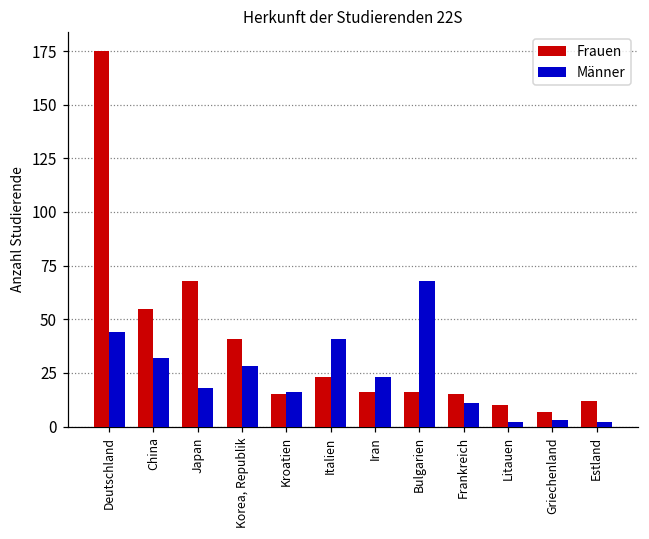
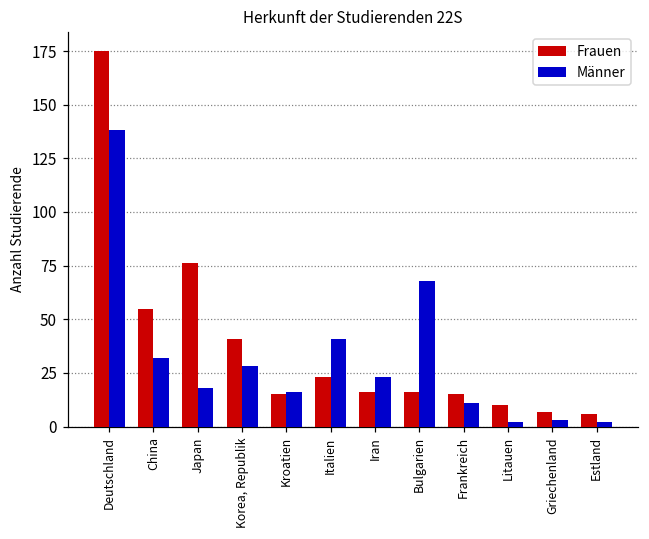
  {
    "Frauen": {
      "Deutschland": 175,
      "China": 55,
-     "Japan": 68,
+     "Japan": 76,
      "Korea, Republik": 41,
      "Kroatien": 15,
      "Italien": 23,
      "Iran": 16,
      "Bulgarien": 16,
      "Frankreich": 15,
      "Litauen": 10,
      "Griechenland": 7,
-     "Estland": 12
+     "Estland": 6
    },
    "Männer": {
-     "Deutschland": 44,
+     "Deutschland": 138,
      "China": 32,
      "Japan": 18,
      "Korea, Republik": 28,
      "Kroatien": 16,
      "Italien": 41,
      "Iran": 23,
      "Bulgarien": 68,
      "Frankreich": 11,
      "Litauen": 2,
      "Griechenland": 3,
      "Estland": 2
    }
  }
